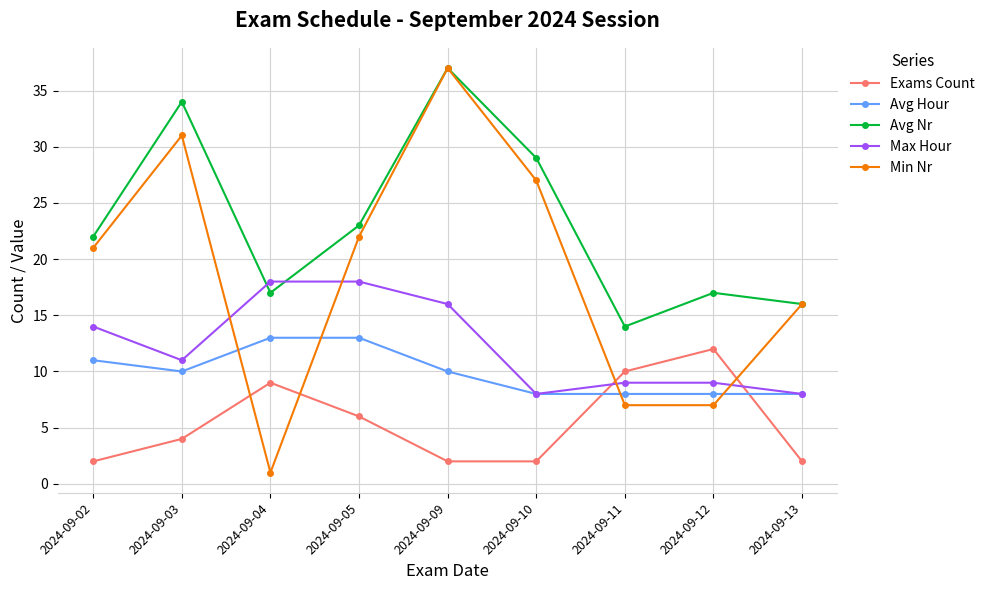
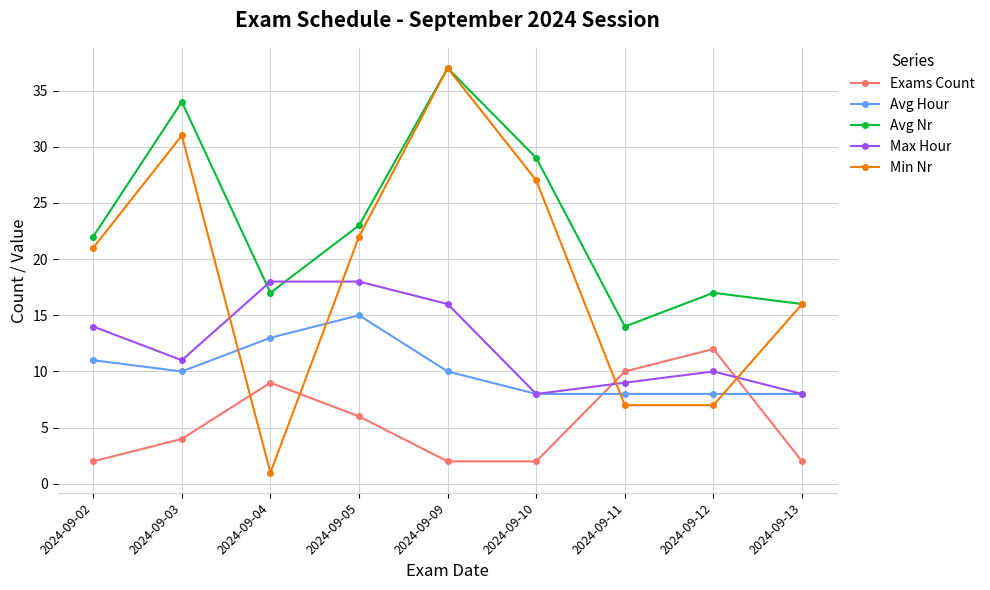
  {
    "Exams Count": {
      "2024-09-02": 2,
      "2024-09-03": 4,
      "2024-09-04": 9,
      "2024-09-05": 6,
      "2024-09-09": 2,
      "2024-09-10": 2,
      "2024-09-11": 10,
      "2024-09-12": 12,
      "2024-09-13": 2
    },
    "Avg Hour": {
      "2024-09-02": 11,
      "2024-09-03": 10,
      "2024-09-04": 13,
-     "2024-09-05": 13,
+     "2024-09-05": 15,
      "2024-09-09": 10,
      "2024-09-11": 8,
      "2024-09-12": 8
    },
    "Avg Nr": {
      "2024-09-02": 22,
      "2024-09-03": 34,
      "2024-09-04": 17,
      "2024-09-05": 23,
      "2024-09-10": 29,
      "2024-09-11": 14,
      "2024-09-12": 17
    },
    "Max Hour": {
      "2024-09-02": 14,
      "2024-09-03": 11,
      "2024-09-04": 18,
      "2024-09-05": 18,
      "2024-09-09": 16,
      "2024-09-11": 9,
-     "2024-09-12": 9
+     "2024-09-12": 10
    },
    "Min Nr": {
      "2024-09-02": 21,
      "2024-09-03": 31,
      "2024-09-04": 1,
      "2024-09-05": 22,
      "2024-09-10": 27,
      "2024-09-11": 7,
      "2024-09-12": 7
    }
  }
